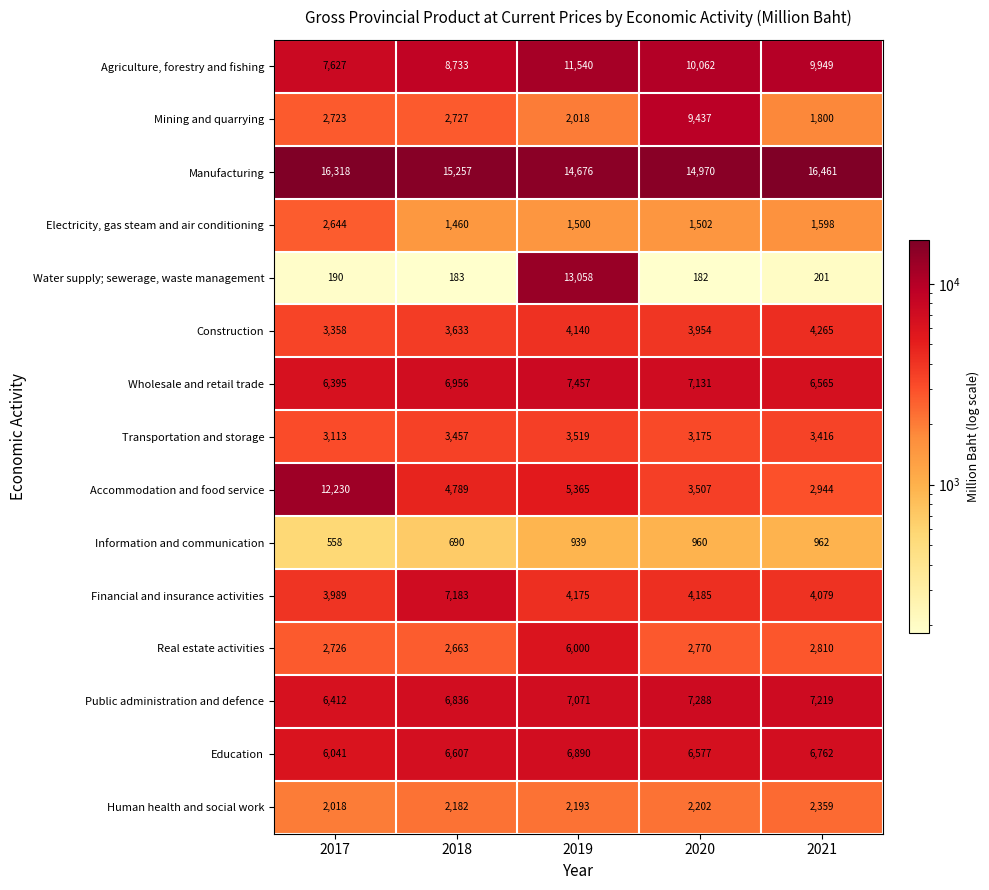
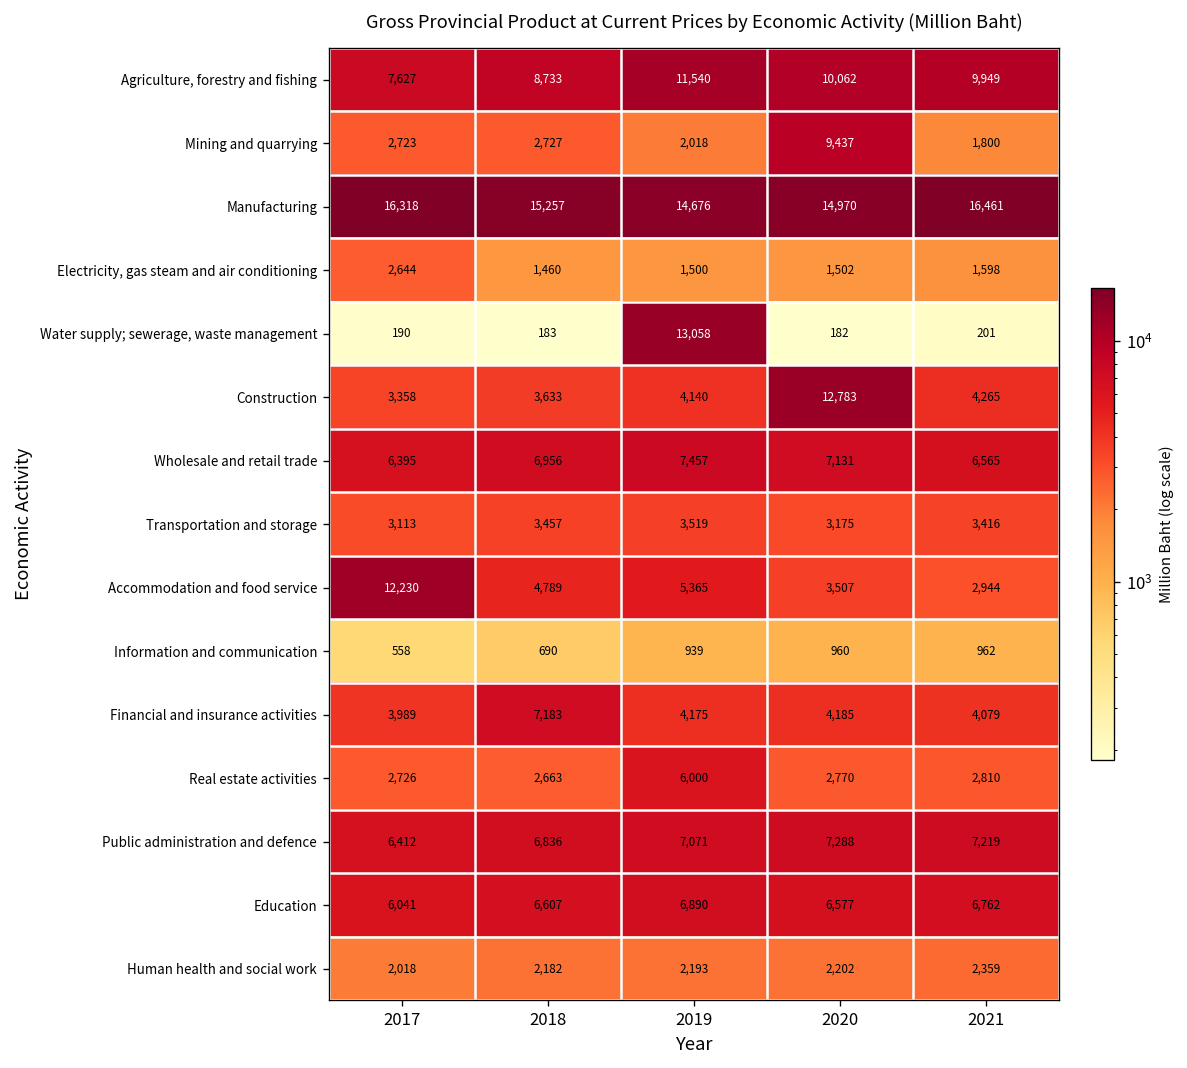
  {
    "Agriculture, forestry and fishing": {
      "2017": "7,627",
      "2018": "8,733",
      "2019": "11,540",
      "2020": "10,062",
      "2021": "9,949"
    },
    "Mining and quarrying": {
      "2017": "2,723",
      "2018": "2,727",
      "2019": "2,018",
      "2020": "9,437",
      "2021": "1,800"
    },
    "Manufacturing": {
      "2017": "16,318",
      "2018": "15,257",
      "2019": "14,676",
      "2020": "14,970",
      "2021": "16,461"
    },
    "Electricity, gas steam and air conditioning": {
      "2017": "2,644",
      "2018": "1,460",
      "2019": "1,500",
      "2020": "1,502",
      "2021": "1,598"
    },
    "Water supply; sewerage, waste management": {
      "2017": "190",
      "2018": "183",
      "2019": "13,058",
      "2020": "182",
      "2021": "201"
    },
    "Construction": {
      "2017": "3,358",
      "2018": "3,633",
      "2019": "4,140",
-     "2020": "3,954",
+     "2020": "12,783",
      "2021": "4,265"
    },
    "Wholesale and retail trade": {
      "2017": "6,395",
      "2018": "6,956",
      "2019": "7,457",
      "2020": "7,131",
      "2021": "6,565"
    },
    "Transportation and storage": {
      "2017": "3,113",
      "2018": "3,457",
      "2019": "3,519",
      "2020": "3,175",
      "2021": "3,416"
    },
    "Accommodation and food service": {
      "2017": "12,230",
      "2018": "4,789",
      "2019": "5,365",
      "2020": "3,507",
      "2021": "2,944"
    },
    "Information and communication": {
      "2017": "558",
      "2018": "690",
      "2019": "939",
      "2020": "960",
      "2021": "962"
    },
    "Financial and insurance activities": {
      "2017": "3,989",
      "2018": "7,183",
      "2019": "4,175",
      "2020": "4,185",
      "2021": "4,079"
    },
    "Real estate activities": {
      "2017": "2,726",
      "2018": "2,663",
      "2019": "6,000",
      "2020": "2,770",
      "2021": "2,810"
    },
    "Public administration and defence": {
      "2017": "6,412",
      "2018": "6,836",
      "2019": "7,071",
      "2020": "7,288",
      "2021": "7,219"
    },
    "Education": {
      "2017": "6,041",
      "2018": "6,607",
      "2019": "6,890",
      "2020": "6,577",
      "2021": "6,762"
    },
    "Human health and social work": {
      "2017": "2,018",
      "2018": "2,182",
      "2019": "2,193",
      "2020": "2,202",
      "2021": "2,359"
    }
  }
